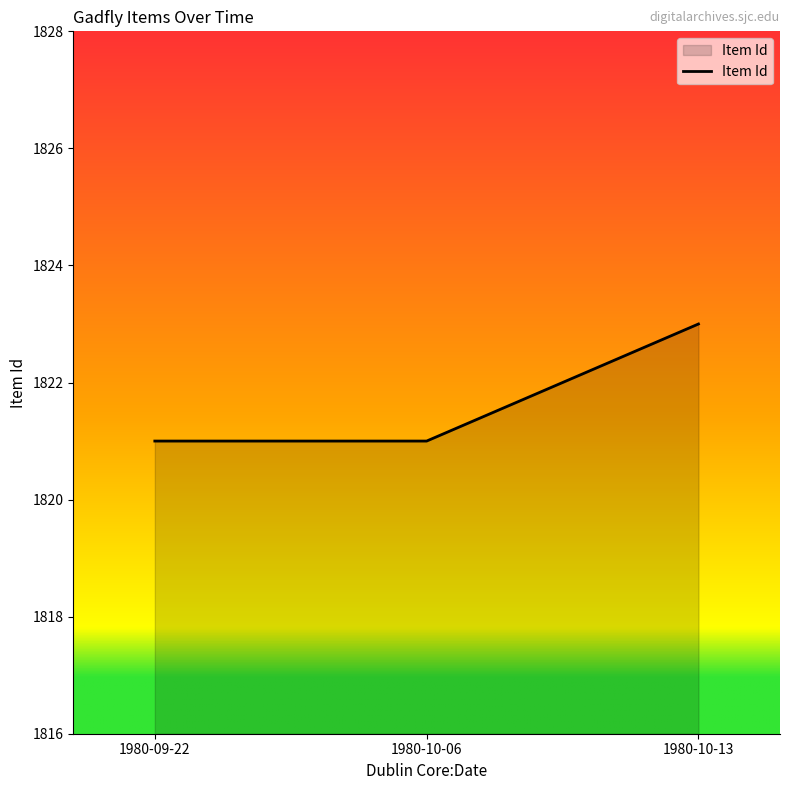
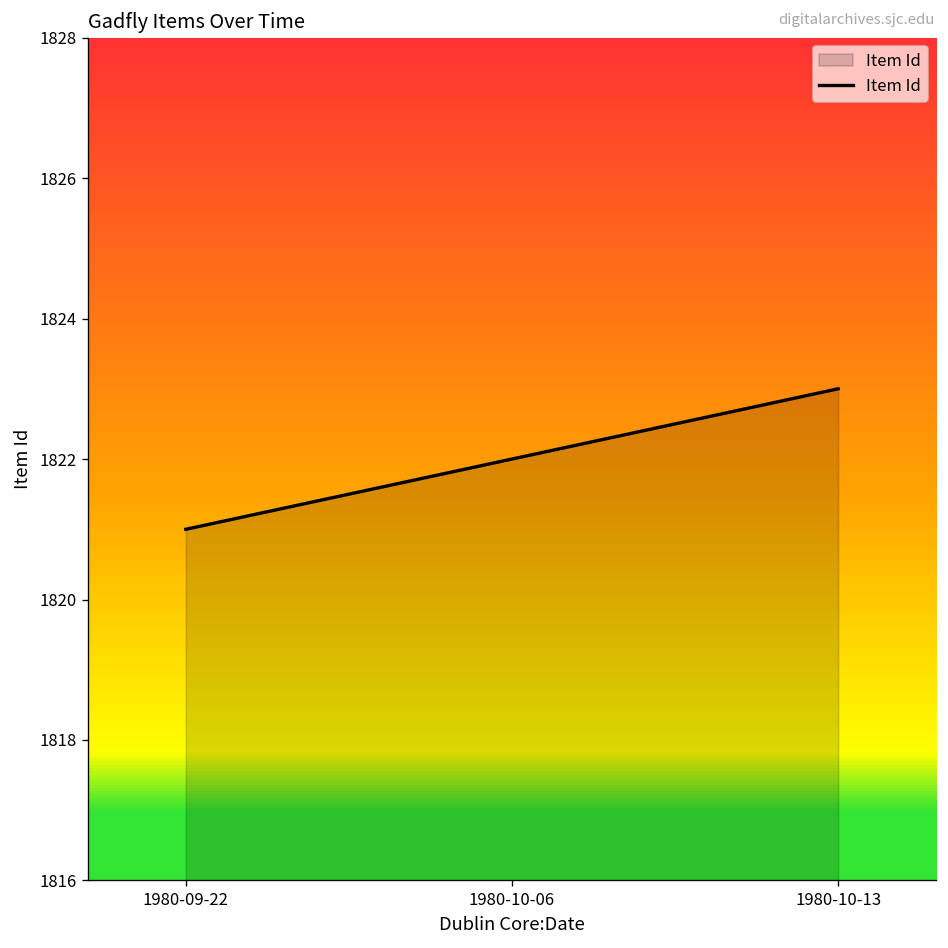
  {
    "1980-09-22": 1821,
-   "1980-10-06": 1821,
+   "1980-10-06": 1822,
    "1980-10-13": 1823
  }
